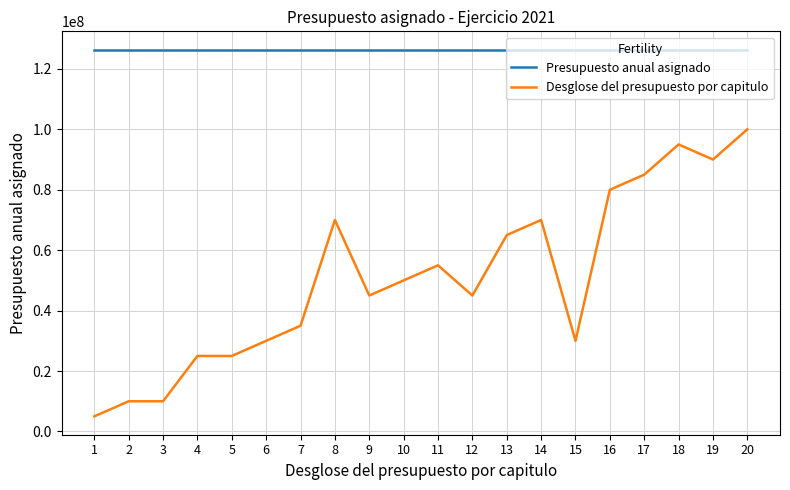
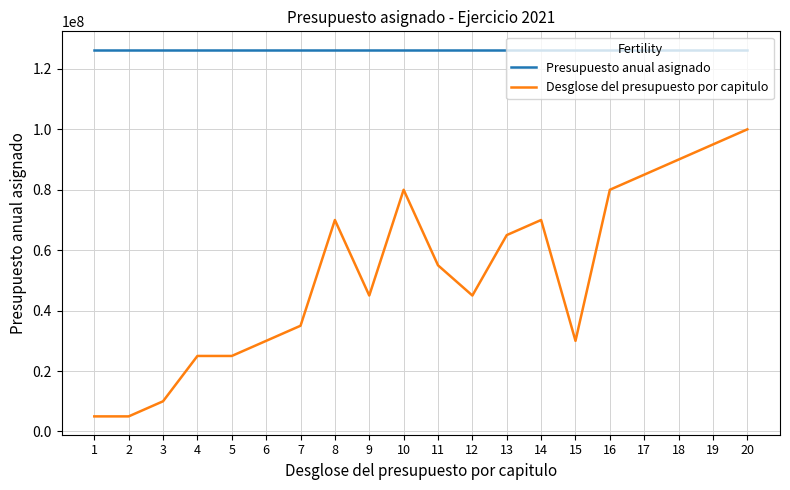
  {
    "Presupuesto anual asignado": {
      "1": 126000000,
      "2": 126000000,
      "3": 126000000,
      "4": 126000000,
      "5": 126000000,
      "6": 126000000,
      "7": 126000000,
      "8": 126000000,
      "9": 126000000,
      "10": 126000000,
      "11": 126000000,
      "12": 126000000
    },
    "Desglose del presupuesto por capitulo": {
      "1": 5000000,
-     "2": 10000000,
+     "2": 5000000,
      "3": 10000000,
      "4": 25000000,
      "5": 25000000,
      "6": 30000000,
      "7": 35000000,
      "8": 70000000,
      "9": 45000000,
-     "10": 50000000,
+     "10": 80000000,
      "11": 55000000,
      "12": 45000000,
      "13": 65000000,
      "14": 70000000,
      "15": 30000000,
      "16": 80000000,
      "17": 85000000,
-     "18": 95000000,
-     "19": 90000000,
+     "18": 90000000,
+     "19": 95000000,
      "20": 100000000
    }
  }
